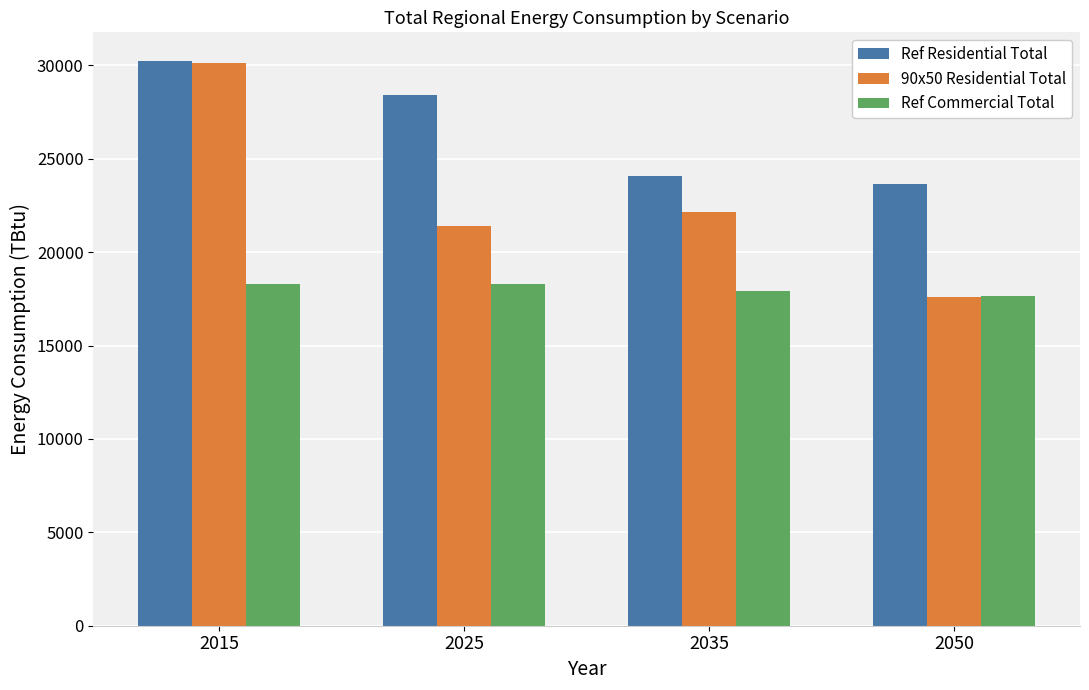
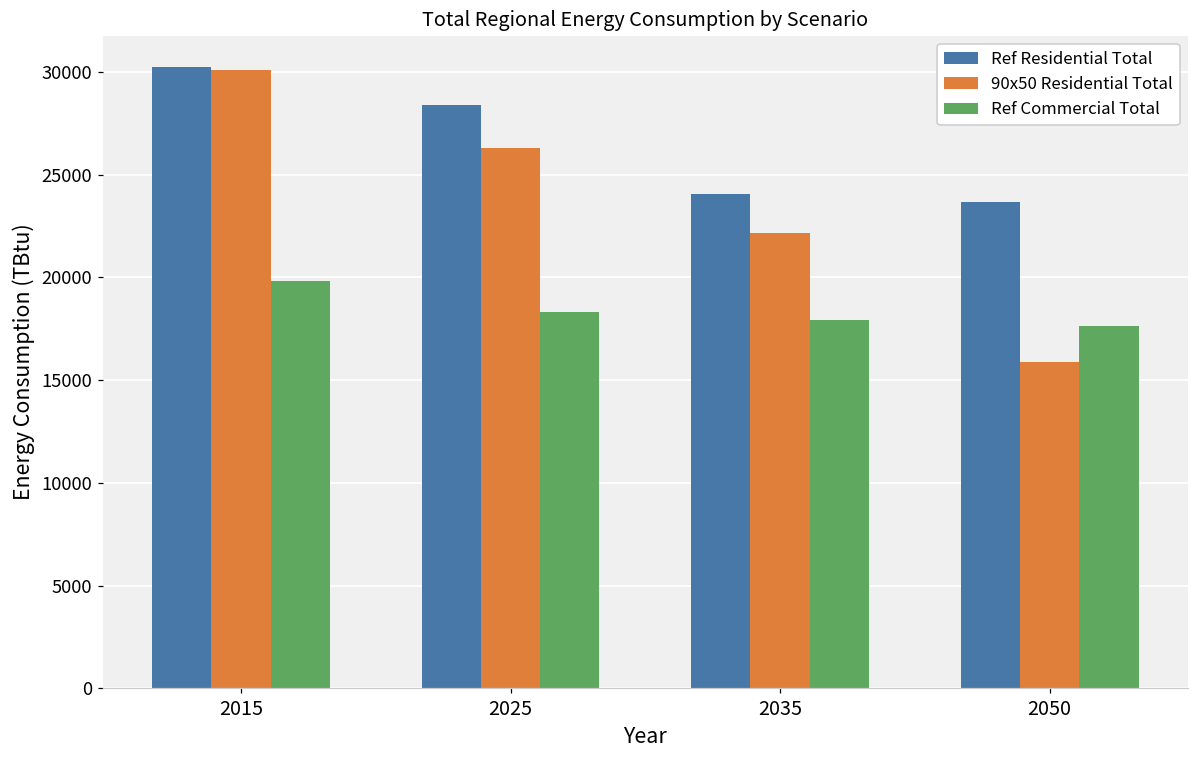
  {
    "Ref Residential Total": {
      "2015": 30300,
      "2025": 28400,
      "2035": 24100,
      "2050": 23600
    },
    "90x50 Residential Total": {
      "2015": 30100,
-     "2025": 21400,
+     "2025": 26300,
      "2035": 22200,
-     "2050": 17600
+     "2050": 15900
    },
    "Ref Commercial Total": {
-     "2015": 18300,
+     "2015": 19800,
      "2025": 18300,
      "2035": 17900,
      "2050": 17700
    }
  }
